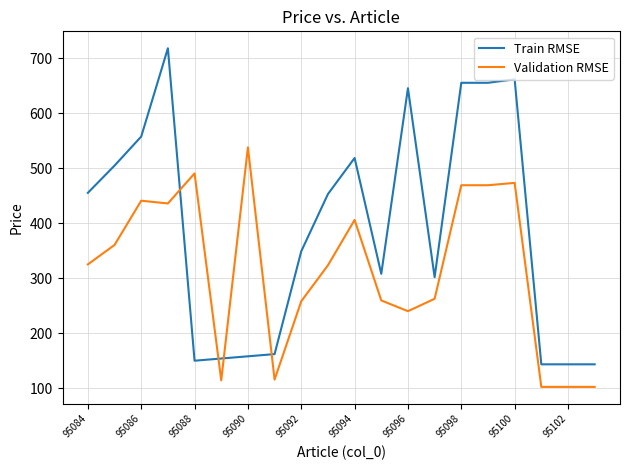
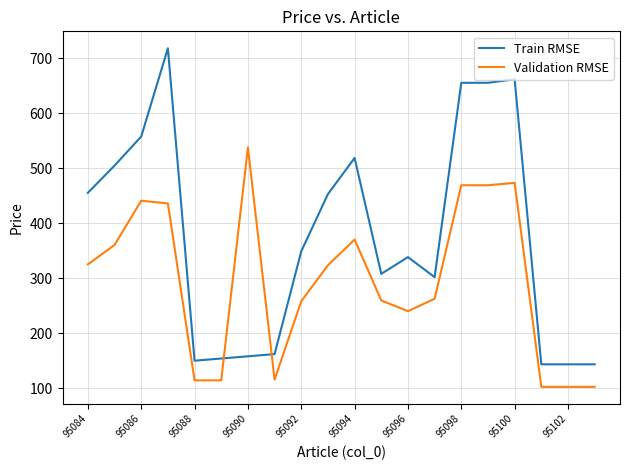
  {
    "Train RMSE": {
      "95084": 460,
      "95086": 560,
      "95088": 150,
      "95090": 160,
      "95092": 350,
      "95094": 520,
-     "95096": 650,
+     "95096": 340,
      "95098": 660,
      "95102": 140
    },
    "Validation RMSE": {
      "95084": 330,
      "95086": 440,
-     "95088": 490,
+     "95088": 110,
      "95090": 540,
      "95092": 260,
-     "95094": 410,
+     "95094": 370,
      "95096": 240,
      "95098": 470,
      "95100": 470,
      "95102": 100
    }
  }
